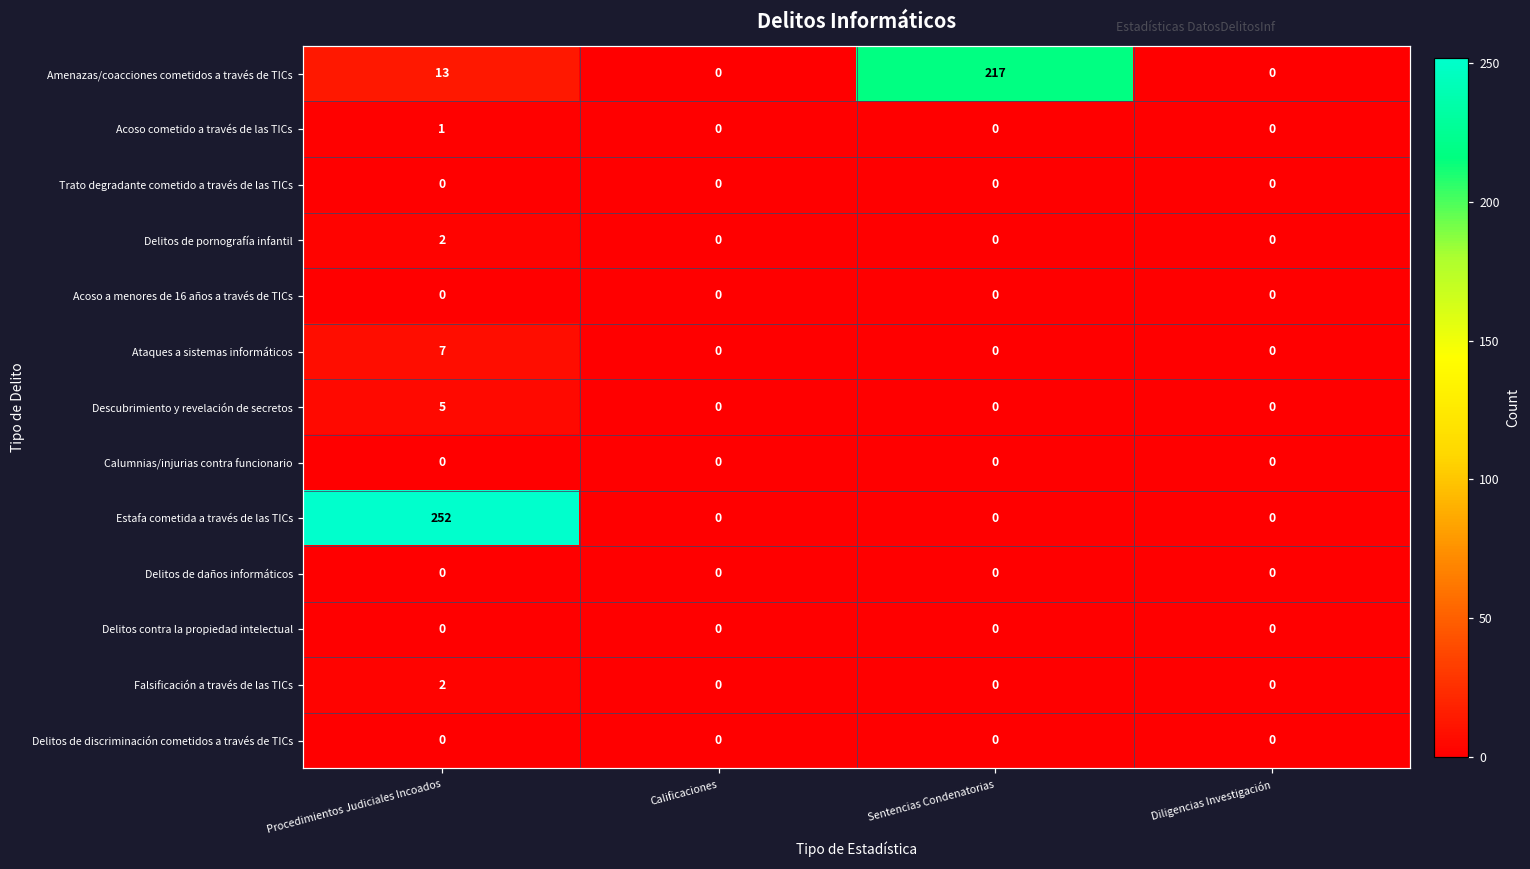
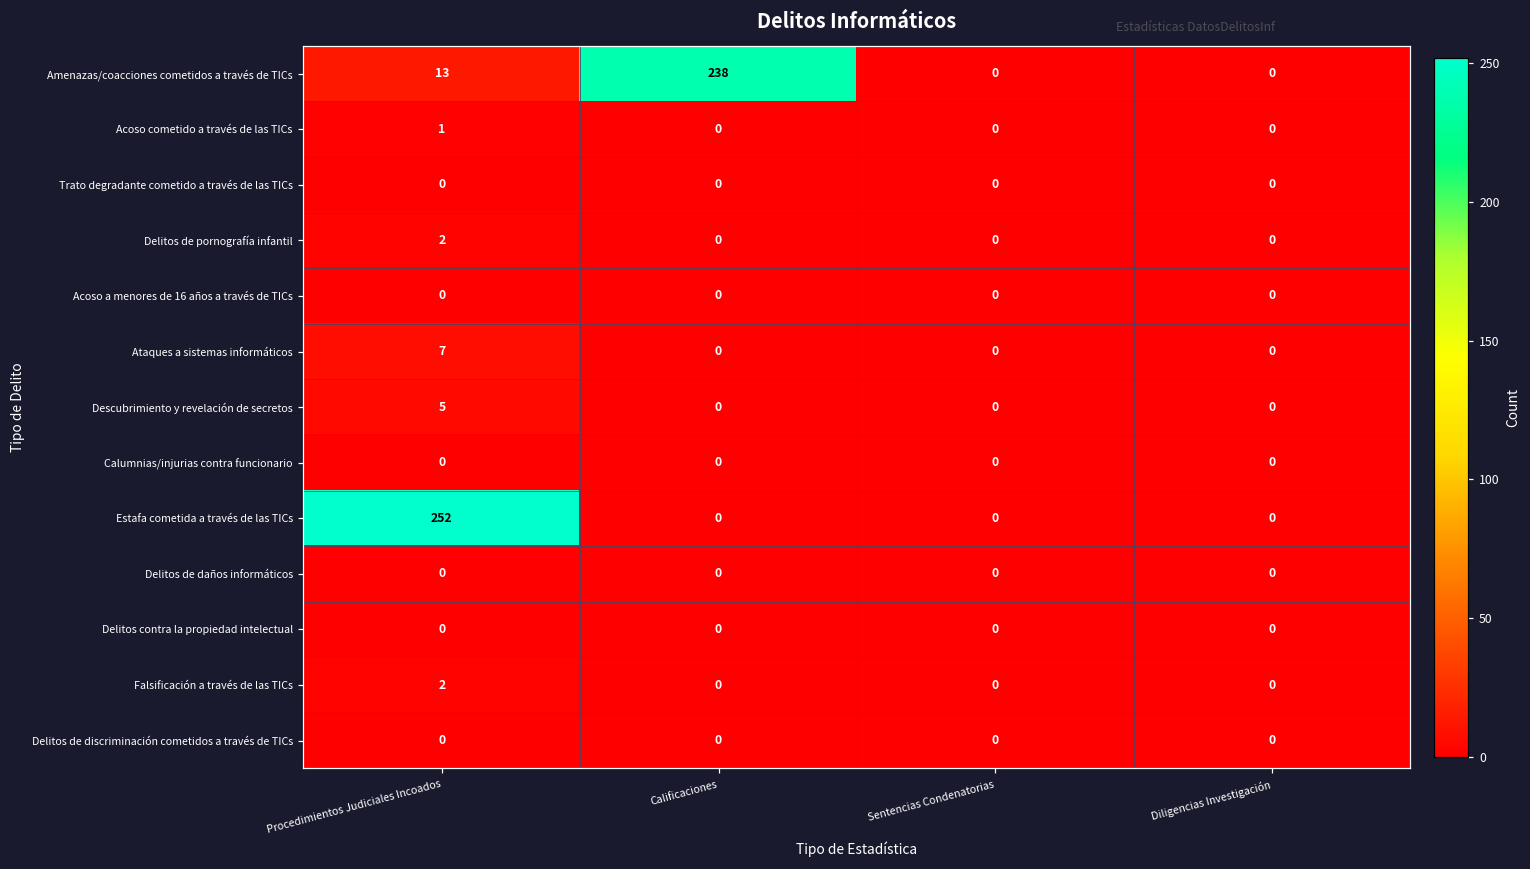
  {
    "Amenazas/coacciones cometidos a través de TICs": {
      "Procedimientos Judiciales Incoados": 13,
-     "Calificaciones": 0,
-     "Sentencias Condenatorias": 217,
+     "Calificaciones": 238,
+     "Sentencias Condenatorias": 0,
      "Diligencias Investigación": 0
    },
    "Acoso cometido a través de las TICs": {
      "Procedimientos Judiciales Incoados": 1,
      "Calificaciones": 0,
      "Sentencias Condenatorias": 0,
      "Diligencias Investigación": 0
    },
    "Trato degradante cometido a través de las TICs": {
      "Procedimientos Judiciales Incoados": 0,
      "Calificaciones": 0,
      "Sentencias Condenatorias": 0,
      "Diligencias Investigación": 0
    },
    "Delitos de pornografía infantil": {
      "Procedimientos Judiciales Incoados": 2,
      "Calificaciones": 0,
      "Sentencias Condenatorias": 0,
      "Diligencias Investigación": 0
    },
    "Acoso a menores de 16 años a través de TICs": {
      "Procedimientos Judiciales Incoados": 0,
      "Calificaciones": 0,
      "Sentencias Condenatorias": 0,
      "Diligencias Investigación": 0
    },
    "Ataques a sistemas informáticos": {
      "Procedimientos Judiciales Incoados": 7,
      "Calificaciones": 0,
      "Sentencias Condenatorias": 0,
      "Diligencias Investigación": 0
    },
    "Descubrimiento y revelación de secretos": {
      "Procedimientos Judiciales Incoados": 5,
      "Calificaciones": 0,
      "Sentencias Condenatorias": 0,
      "Diligencias Investigación": 0
    },
    "Calumnias/injurias contra funcionario": {
      "Procedimientos Judiciales Incoados": 0,
      "Calificaciones": 0,
      "Sentencias Condenatorias": 0,
      "Diligencias Investigación": 0
    },
    "Estafa cometida a través de las TICs": {
      "Procedimientos Judiciales Incoados": 252,
      "Calificaciones": 0,
      "Sentencias Condenatorias": 0,
      "Diligencias Investigación": 0
    },
    "Delitos de daños informáticos": {
      "Procedimientos Judiciales Incoados": 0,
      "Calificaciones": 0,
      "Sentencias Condenatorias": 0,
      "Diligencias Investigación": 0
    },
    "Delitos contra la propiedad intelectual": {
      "Procedimientos Judiciales Incoados": 0,
      "Calificaciones": 0,
      "Sentencias Condenatorias": 0,
      "Diligencias Investigación": 0
    },
    "Falsificación a través de las TICs": {
      "Procedimientos Judiciales Incoados": 2,
      "Calificaciones": 0,
      "Sentencias Condenatorias": 0,
      "Diligencias Investigación": 0
    },
    "Delitos de discriminación cometidos a través de TICs": {
      "Procedimientos Judiciales Incoados": 0,
      "Calificaciones": 0,
      "Sentencias Condenatorias": 0,
      "Diligencias Investigación": 0
    }
  }
